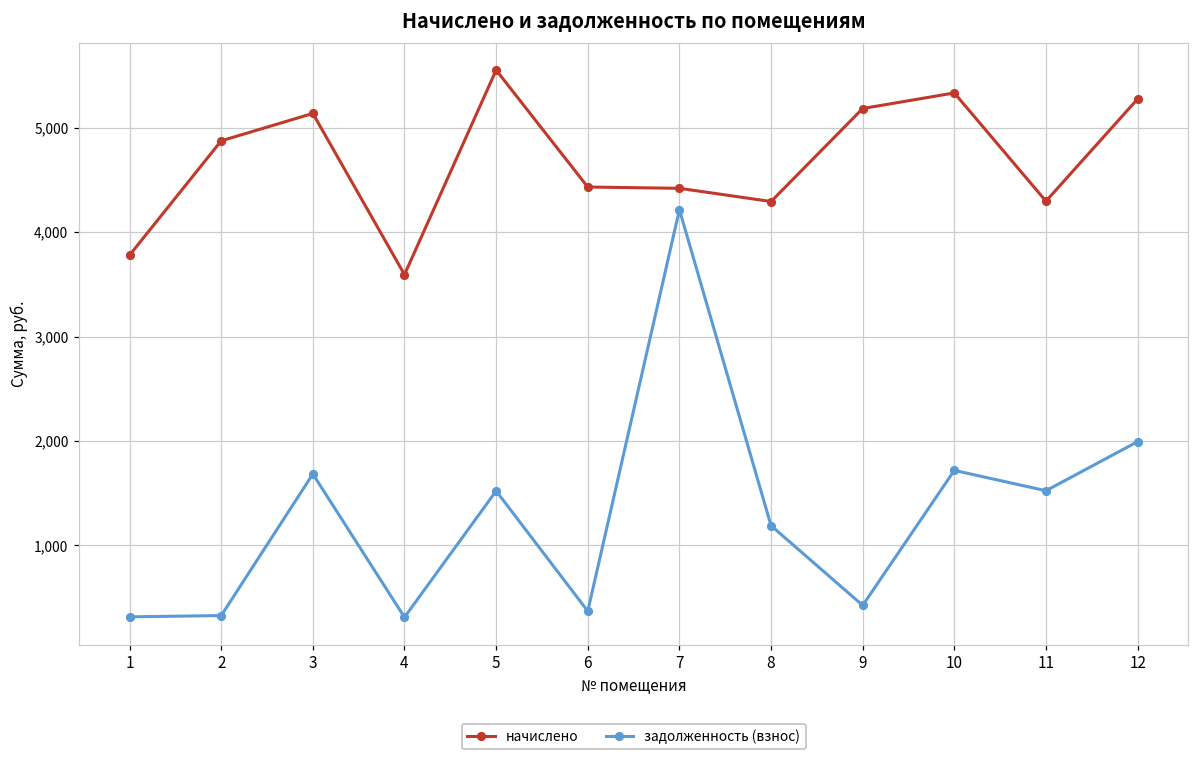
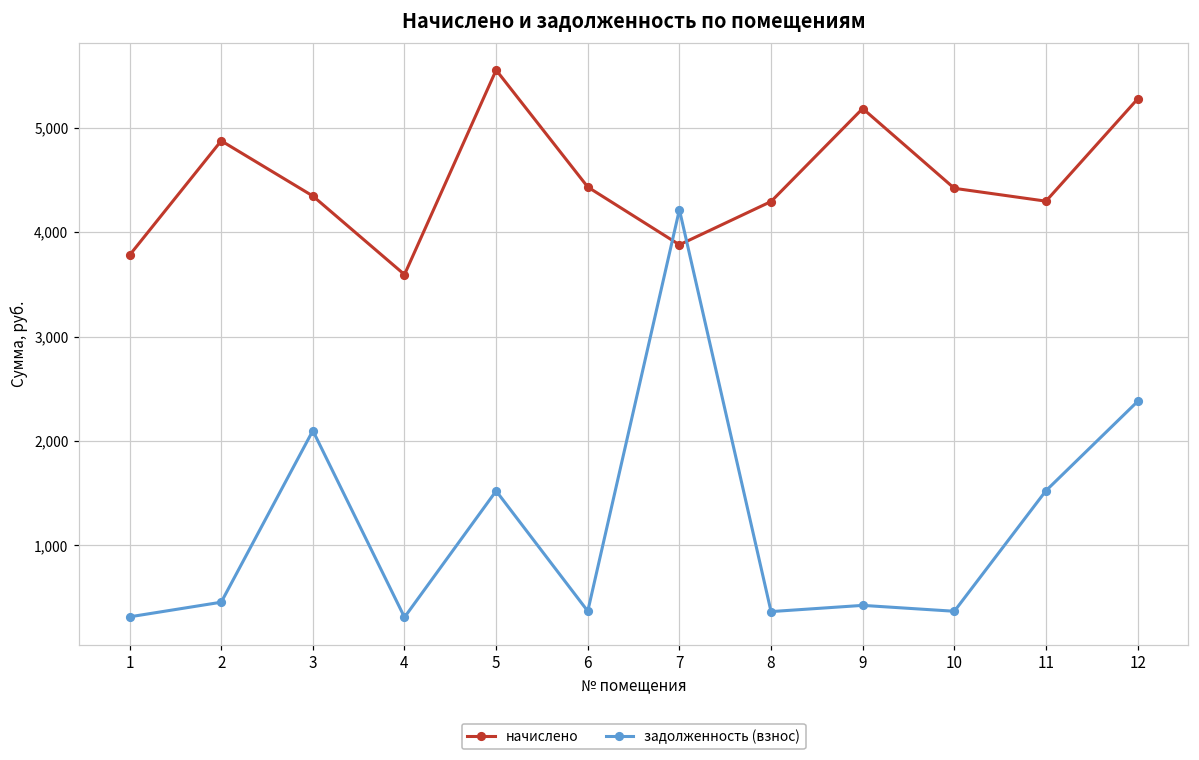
  {
    "начислено": {
      "1": "3,800",
      "2": "4,900",
-     "3": "5,100",
+     "3": "4,300",
      "4": "3,600",
      "5": "5,600",
      "6": "4,400",
-     "7": "4,400",
+     "7": "3,900",
      "8": "4,300",
      "9": "5,200",
-     "10": "5,300",
+     "10": "4,400",
      "11": "4,300",
      "12": "5,300"
    },
    "задолженность (взнос)": {
      "1": "300",
-     "2": "300",
-     "3": "1,700",
+     "2": "500",
+     "3": "2,100",
      "4": "300",
      "5": "1,500",
      "6": "400",
      "7": "4,200",
-     "8": "1,200",
+     "8": "400",
      "9": "400",
-     "10": "1,700",
+     "10": "400",
      "11": "1,500",
-     "12": "2,000"
+     "12": "2,400"
    }
  }
